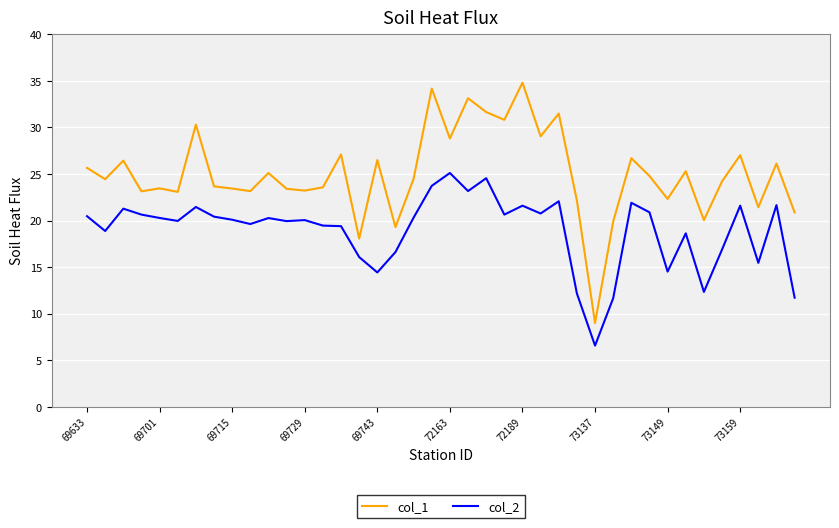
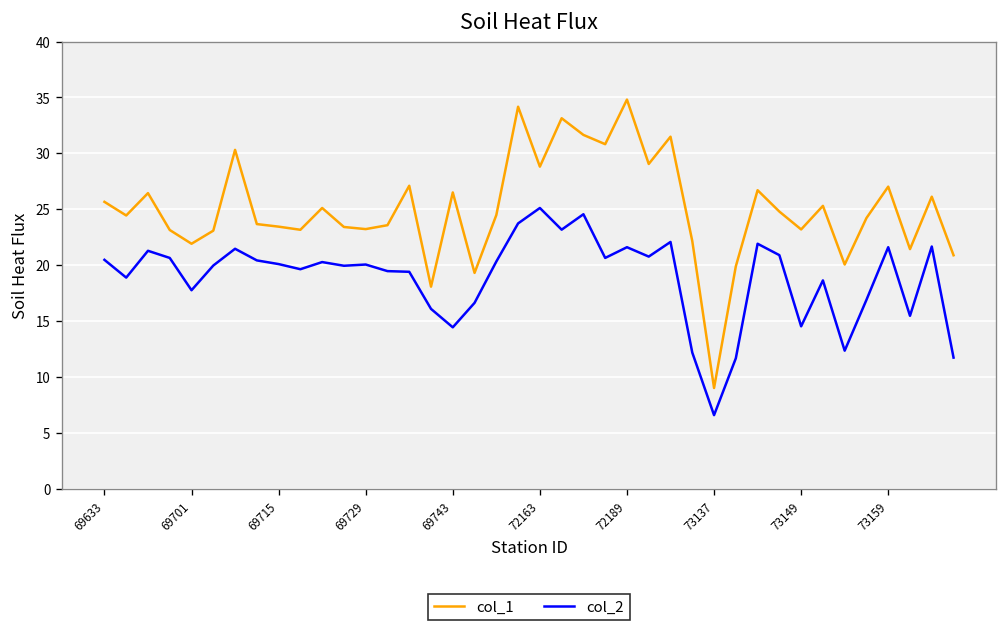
  {
    "col_1": {
      "69633": 26,
-     "69701": 23,
+     "69701": 22,
      "69715": 23,
      "69729": 23,
      "69743": 27,
      "72163": 29,
      "72189": 35,
      "73137": 9,
-     "73149": 22,
+     "73149": 23,
      "73159": 27
    },
    "col_2": {
      "69633": 20,
-     "69701": 20,
+     "69701": 18,
      "69715": 20,
      "69729": 20,
      "69743": 14,
      "72163": 25,
      "72189": 22,
      "73137": 7,
      "73149": 15,
      "73159": 22
    }
  }
